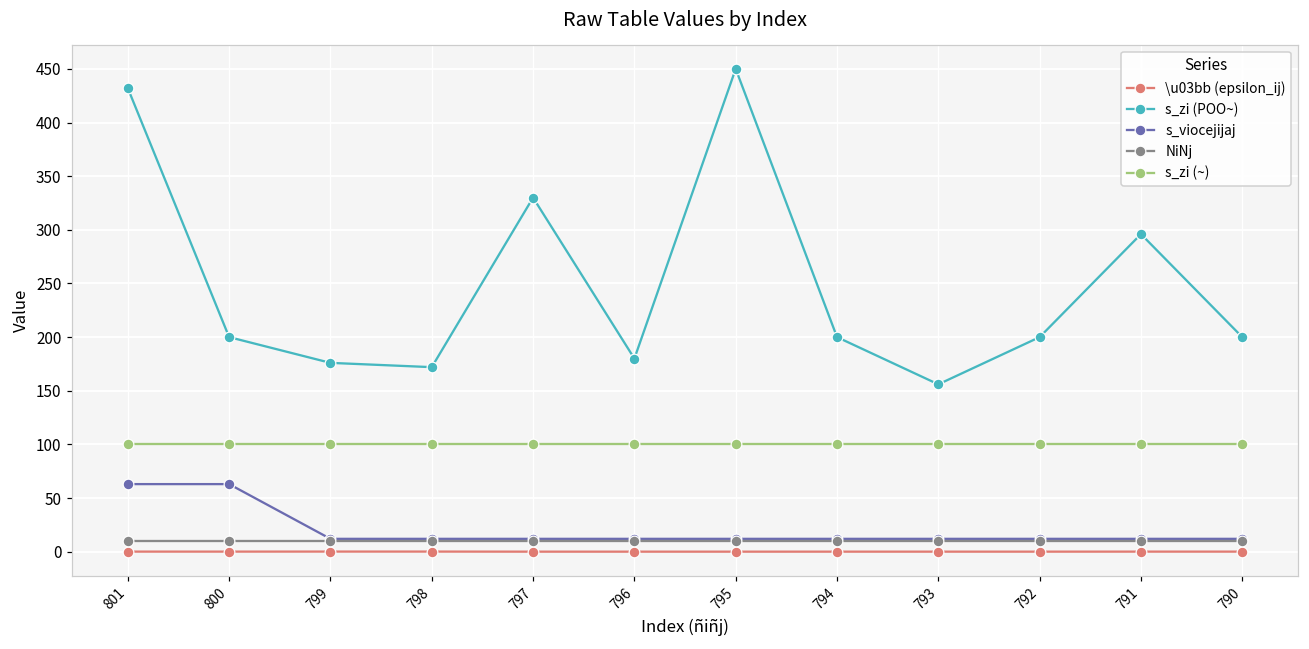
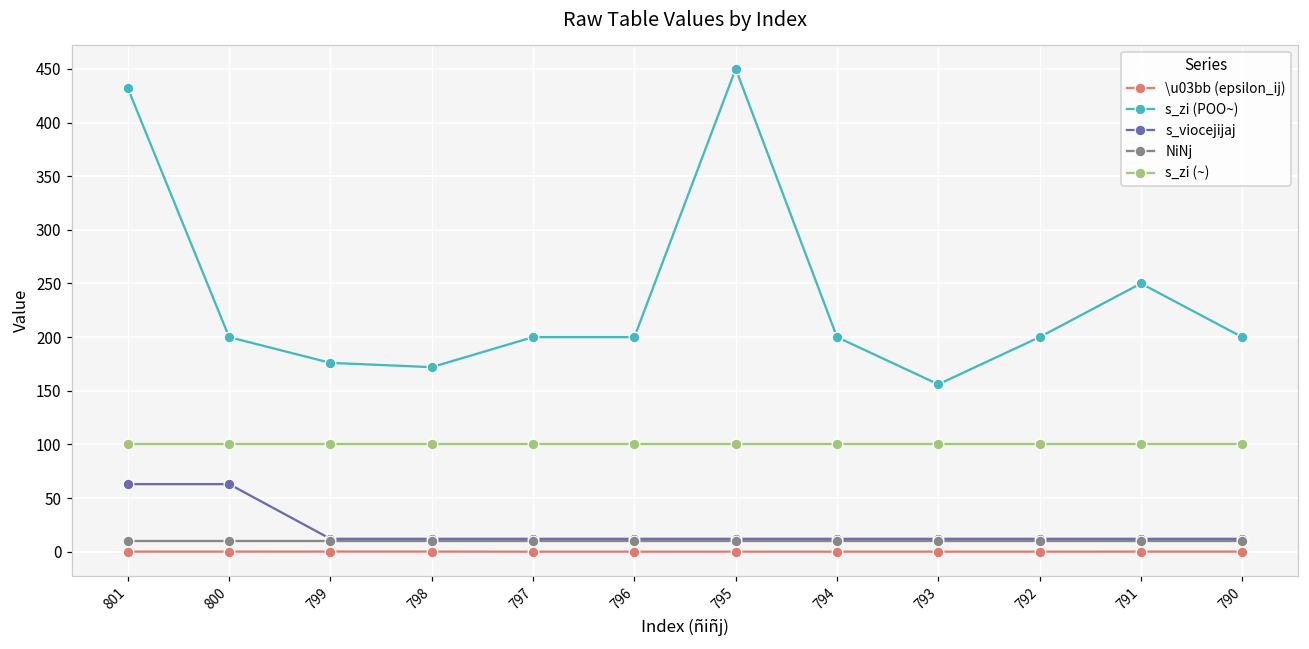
  {
    "\\u03bb (epsilon_ij)": {
      "801": 0,
      "800": 0,
      "799": 0,
      "798": 0,
      "797": 0,
      "796": 0,
      "795": 0,
      "794": 0,
      "793": 0,
      "792": 0,
      "791": 0,
      "790": 0
    },
    "s_zi (POO~)": {
      "801": 430,
      "800": 200,
      "799": 180,
      "798": 170,
-     "797": 330,
-     "796": 180,
+     "797": 200,
+     "796": 200,
      "795": 450,
      "794": 200,
      "793": 160,
      "792": 200,
-     "791": 300,
+     "791": 250,
      "790": 200
    },
    "s_zi (~)": {
      "801": 100,
      "800": 100,
      "799": 100,
      "798": 100,
      "797": 100,
      "796": 100,
      "795": 100,
      "794": 100,
      "793": 100,
      "792": 100,
      "791": 100,
      "790": 100
    }
  }
